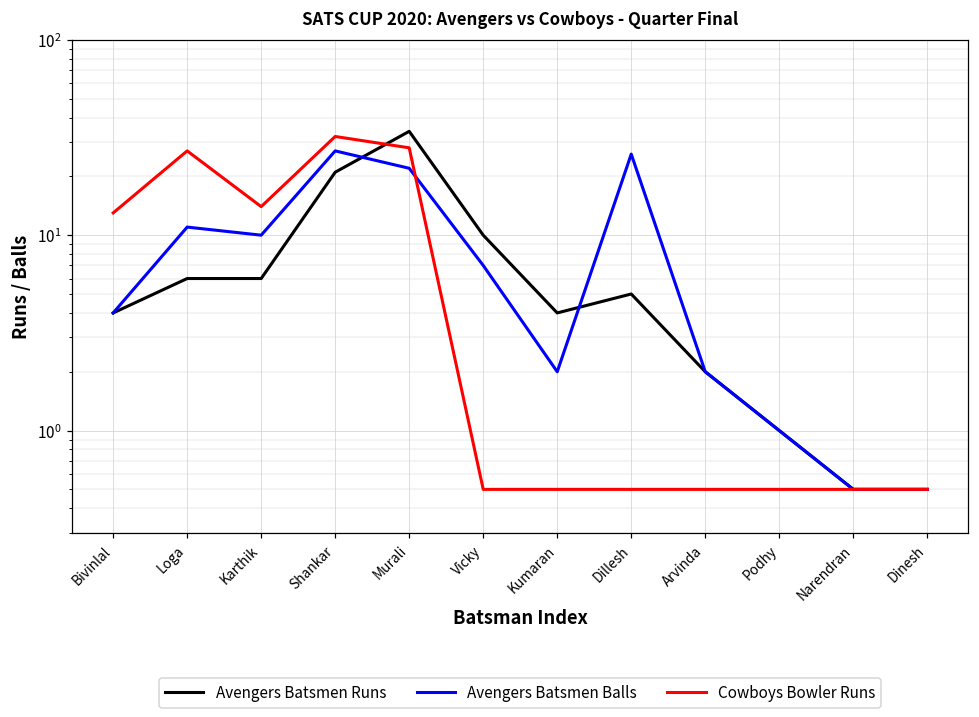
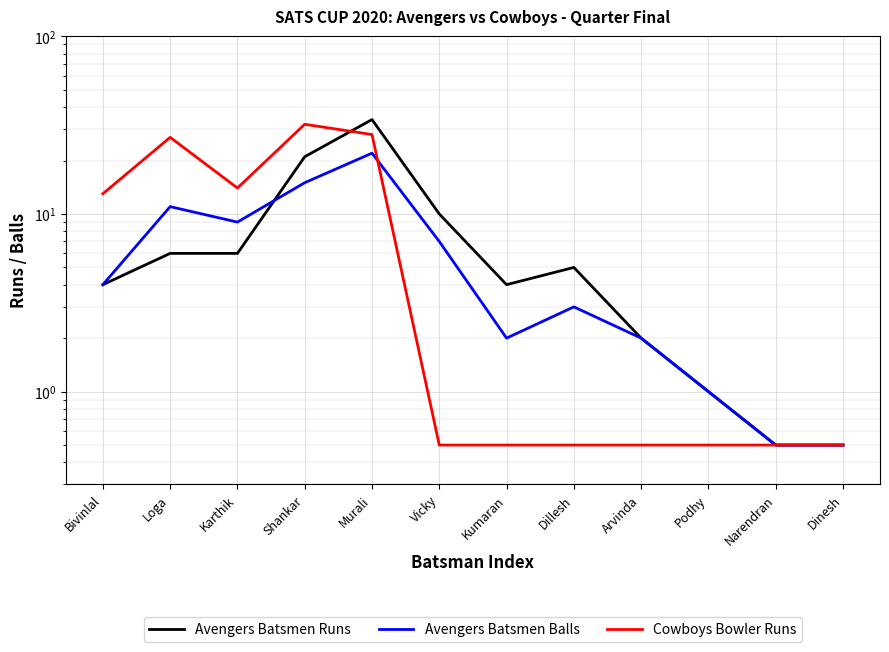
  {
    "Avengers Batsmen Runs": {
      "Loga": 6,
      "Karthik": 6,
      "Shankar": 21,
      "Murali": 34,
      "Vicky": 10,
      "Kumaran": 4,
      "Dillesh": 5
    },
    "Avengers Batsmen Balls": {
      "Loga": 11,
-     "Karthik": 10,
-     "Shankar": 27,
+     "Karthik": 9,
+     "Shankar": 15,
      "Murali": 22,
      "Vicky": 7,
      "Kumaran": 2,
-     "Dillesh": 26
+     "Dillesh": 3
    },
    "Cowboys Bowler Runs": {
      "Bivinlal": 13,
      "Loga": 27,
      "Karthik": 14,
      "Shankar": 32,
      "Murali": 28,
      "Vicky": 0.50,
      "Kumaran": 0.50,
      "Dillesh": 0.50,
      "Arvinda": 0.50,
      "Podhy": 0.50
    }
  }
